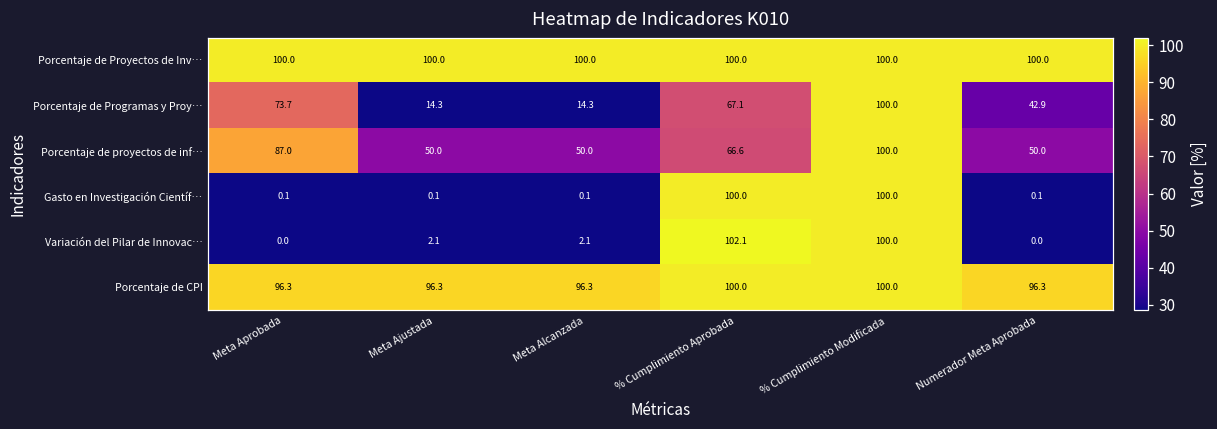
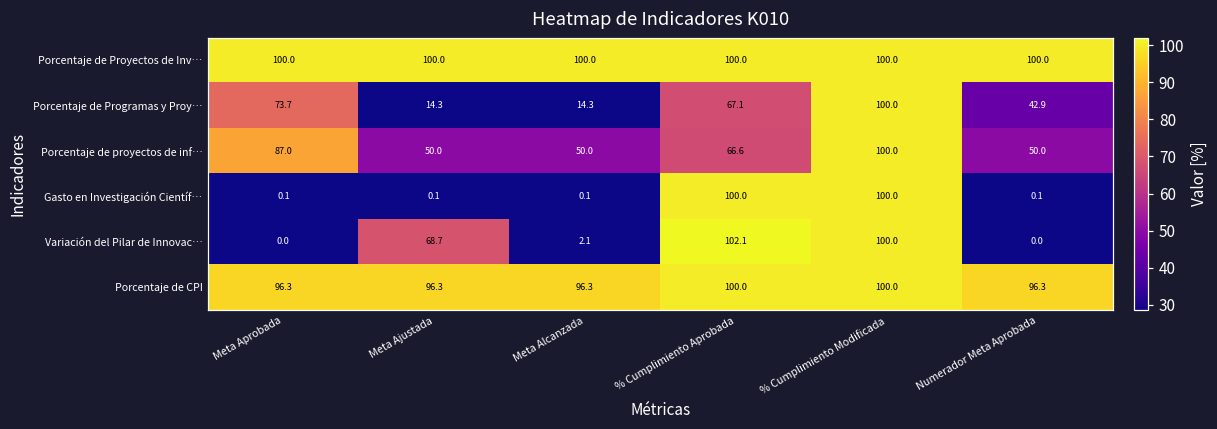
  {
    "Porcentaje de Proyectos de Inv…": {
      "Meta Aprobada": 100.0,
      "Meta Ajustada": 100.0,
      "Meta Alcanzada": 100.0,
      "% Cumplimiento Aprobada": 100.0,
      "% Cumplimiento Modificada": 100.0,
      "Numerador Meta Aprobada": 100.0
    },
    "Porcentaje de Programas y Proy…": {
      "Meta Aprobada": 73.7,
      "Meta Ajustada": 14.3,
      "Meta Alcanzada": 14.3,
      "% Cumplimiento Aprobada": 67.1,
      "% Cumplimiento Modificada": 100.0,
      "Numerador Meta Aprobada": 42.9
    },
    "Porcentaje de proyectos de inf…": {
      "Meta Aprobada": 87.0,
      "Meta Ajustada": 50.0,
      "Meta Alcanzada": 50.0,
      "% Cumplimiento Aprobada": 66.6,
      "% Cumplimiento Modificada": 100.0,
      "Numerador Meta Aprobada": 50.0
    },
    "Gasto en Investigación Científ…": {
      "Meta Aprobada": 0.1,
      "Meta Ajustada": 0.1,
      "Meta Alcanzada": 0.1,
      "% Cumplimiento Aprobada": 100.0,
      "% Cumplimiento Modificada": 100.0,
      "Numerador Meta Aprobada": 0.1
    },
    "Variación del Pilar de Innovac…": {
      "Meta Aprobada": 0.0,
-     "Meta Ajustada": 2.1,
+     "Meta Ajustada": 68.7,
      "Meta Alcanzada": 2.1,
      "% Cumplimiento Aprobada": 102.1,
      "% Cumplimiento Modificada": 100.0,
      "Numerador Meta Aprobada": 0.0
    },
    "Porcentaje de CPI": {
      "Meta Aprobada": 96.3,
      "Meta Ajustada": 96.3,
      "Meta Alcanzada": 96.3,
      "% Cumplimiento Aprobada": 100.0,
      "% Cumplimiento Modificada": 100.0,
      "Numerador Meta Aprobada": 96.3
    }
  }
